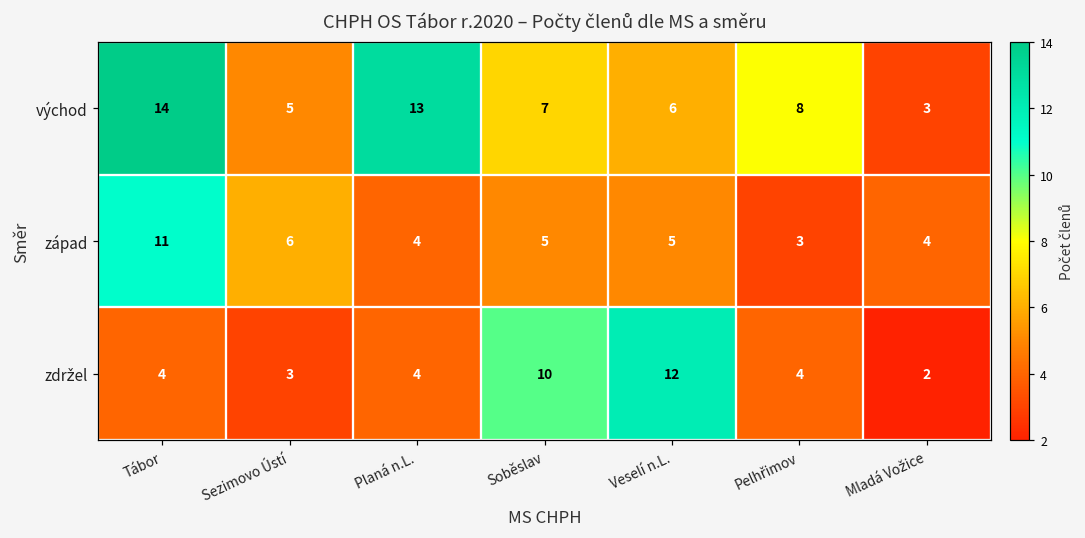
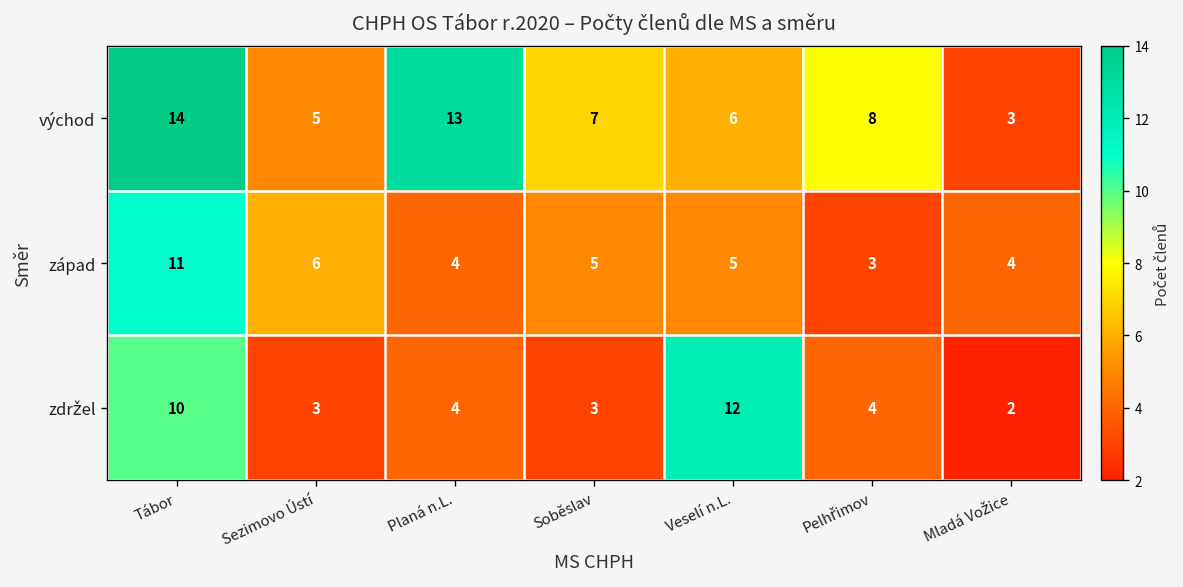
  {
    "východ": {
      "Tábor": 14,
      "Sezimovo Ústí": 5,
      "Planá n.L.": 13,
      "Soběslav": 7,
      "Veselí n.L.": 6,
      "Pelhřimov": 8,
      "Mladá Vožice": 3
    },
    "západ": {
      "Tábor": 11,
      "Sezimovo Ústí": 6,
      "Planá n.L.": 4,
      "Soběslav": 5,
      "Veselí n.L.": 5,
      "Pelhřimov": 3,
      "Mladá Vožice": 4
    },
    "zdržel": {
-     "Tábor": 4,
+     "Tábor": 10,
      "Sezimovo Ústí": 3,
      "Planá n.L.": 4,
-     "Soběslav": 10,
+     "Soběslav": 3,
      "Veselí n.L.": 12,
      "Pelhřimov": 4,
      "Mladá Vožice": 2
    }
  }
